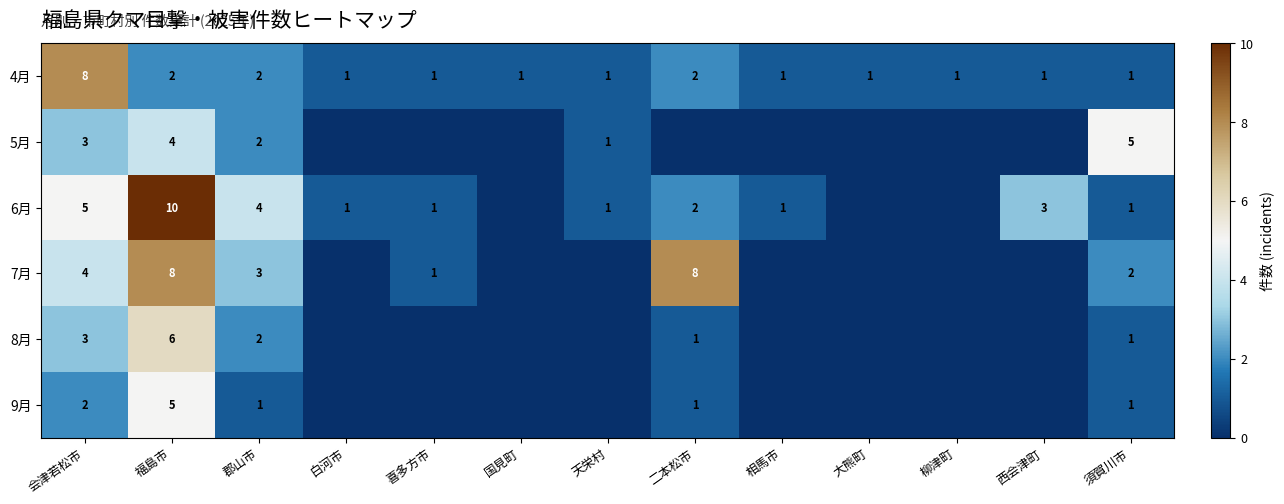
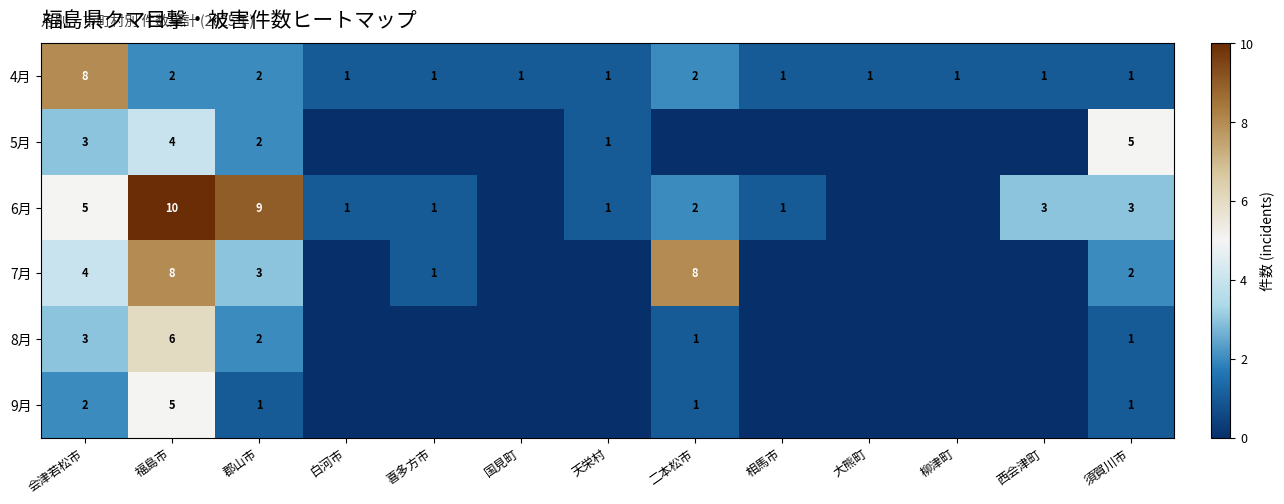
  {
    "4月": {
      "会津若松市": 8,
      "福島市": 2,
      "郡山市": 2,
      "白河市": 1,
      "喜多方市": 1,
      "国見町": 1,
      "天栄村": 1,
      "二本松市": 2,
      "相馬市": 1,
      "大熊町": 1,
      "柳津町": 1,
      "西会津町": 1,
      "須賀川市": 1
    },
    "5月": {
      "会津若松市": 3,
      "福島市": 4,
      "郡山市": 2,
      "天栄村": 1,
      "須賀川市": 5
    },
    "6月": {
      "会津若松市": 5,
      "福島市": 10,
-     "郡山市": 4,
+     "郡山市": 9,
      "白河市": 1,
      "喜多方市": 1,
      "天栄村": 1,
      "二本松市": 2,
      "相馬市": 1,
      "西会津町": 3,
-     "須賀川市": 1
+     "須賀川市": 3
    },
    "7月": {
      "会津若松市": 4,
      "福島市": 8,
      "郡山市": 3,
      "喜多方市": 1,
      "二本松市": 8,
      "須賀川市": 2
    },
    "8月": {
      "会津若松市": 3,
      "福島市": 6,
      "郡山市": 2,
      "二本松市": 1,
      "須賀川市": 1
    },
    "9月": {
      "会津若松市": 2,
      "福島市": 5,
      "郡山市": 1,
      "二本松市": 1,
      "須賀川市": 1
    }
  }
